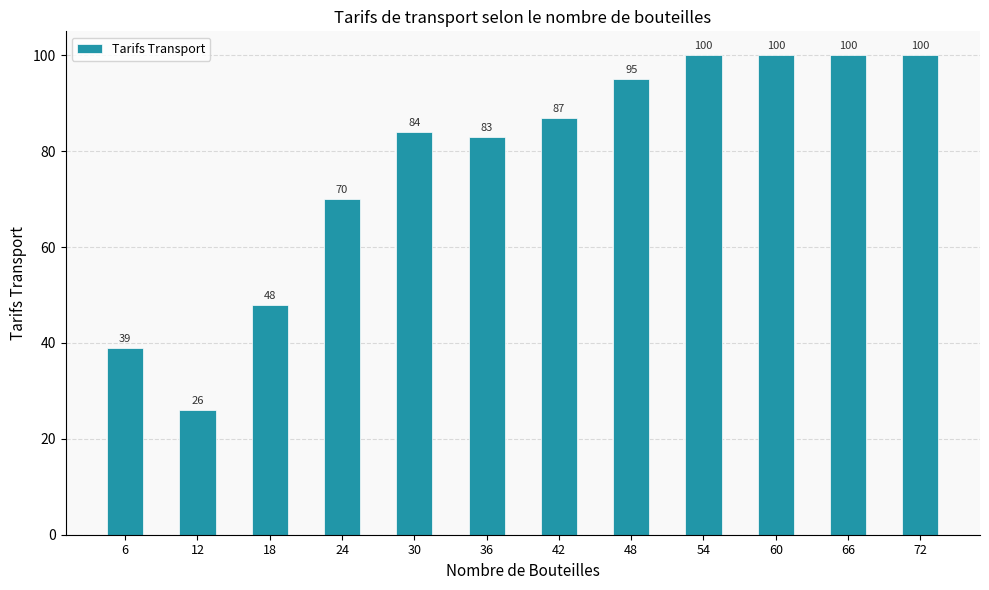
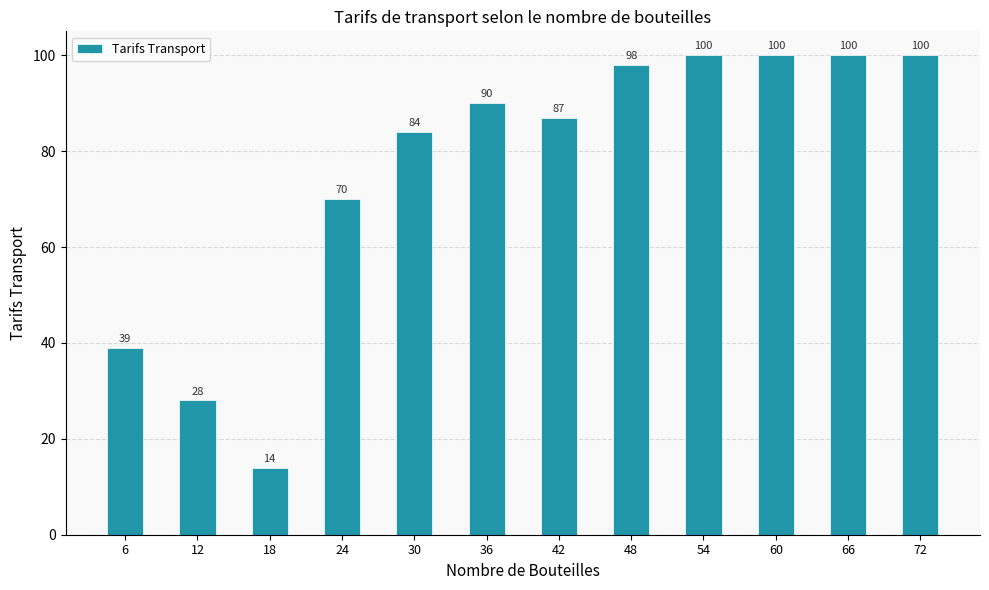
  {
    "6": 39,
-   "12": 26,
-   "18": 48,
+   "12": 28,
+   "18": 14,
    "24": 70,
    "30": 84,
-   "36": 83,
+   "36": 90,
    "42": 87,
-   "48": 95,
+   "48": 98,
    "54": 100,
    "60": 100,
    "66": 100,
    "72": 100
  }
